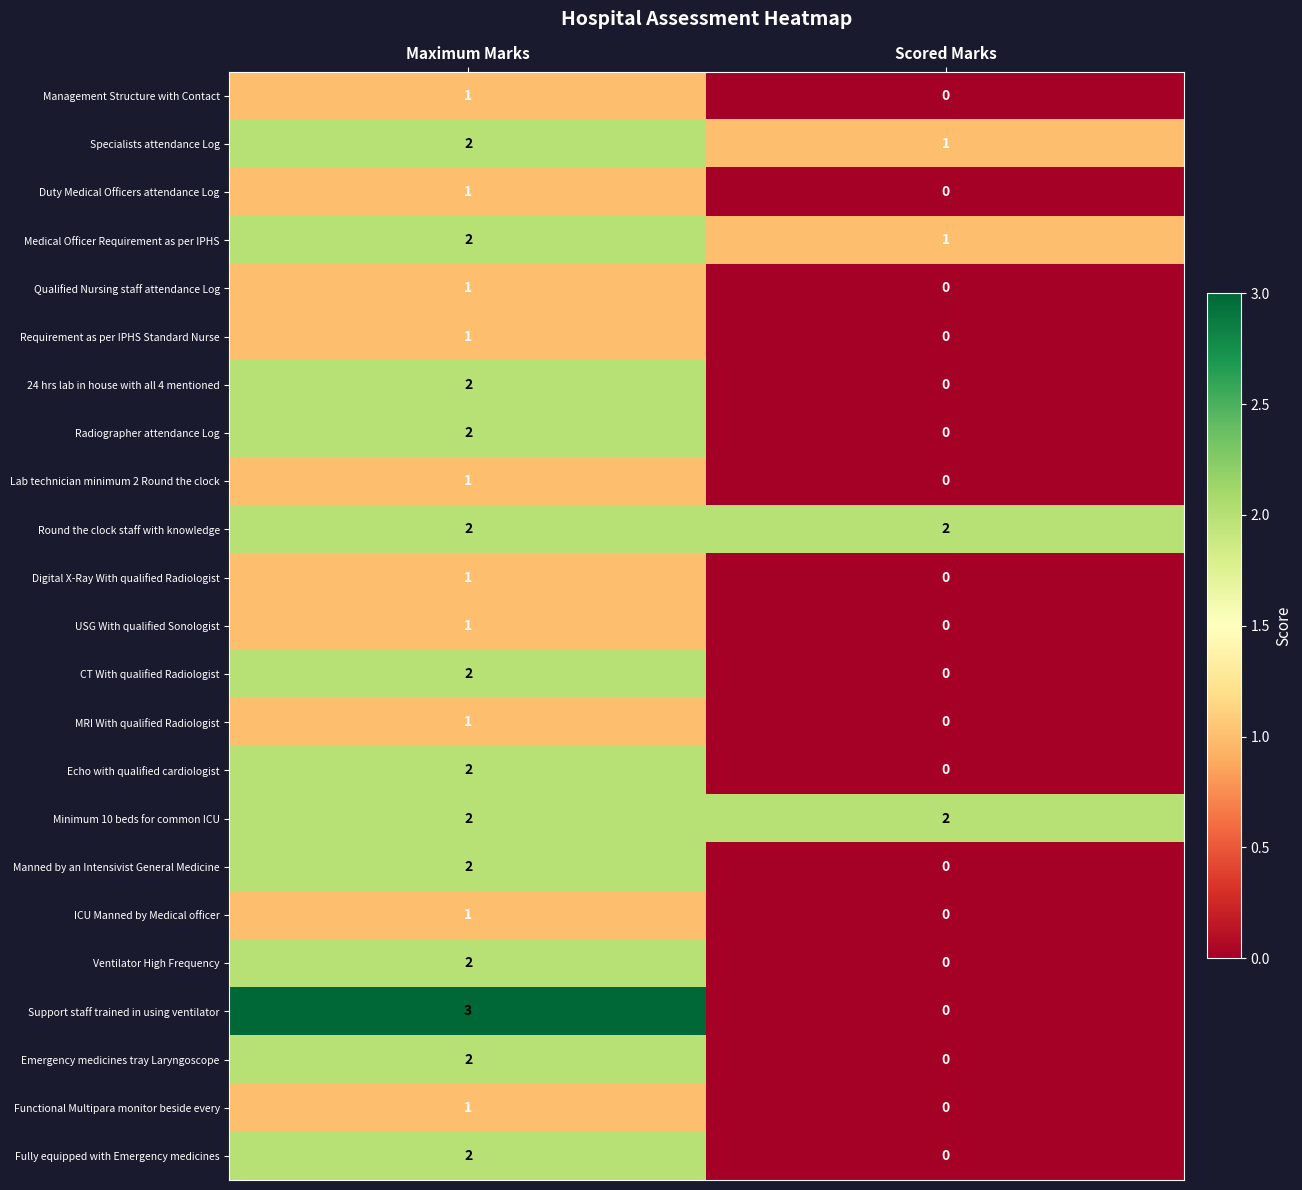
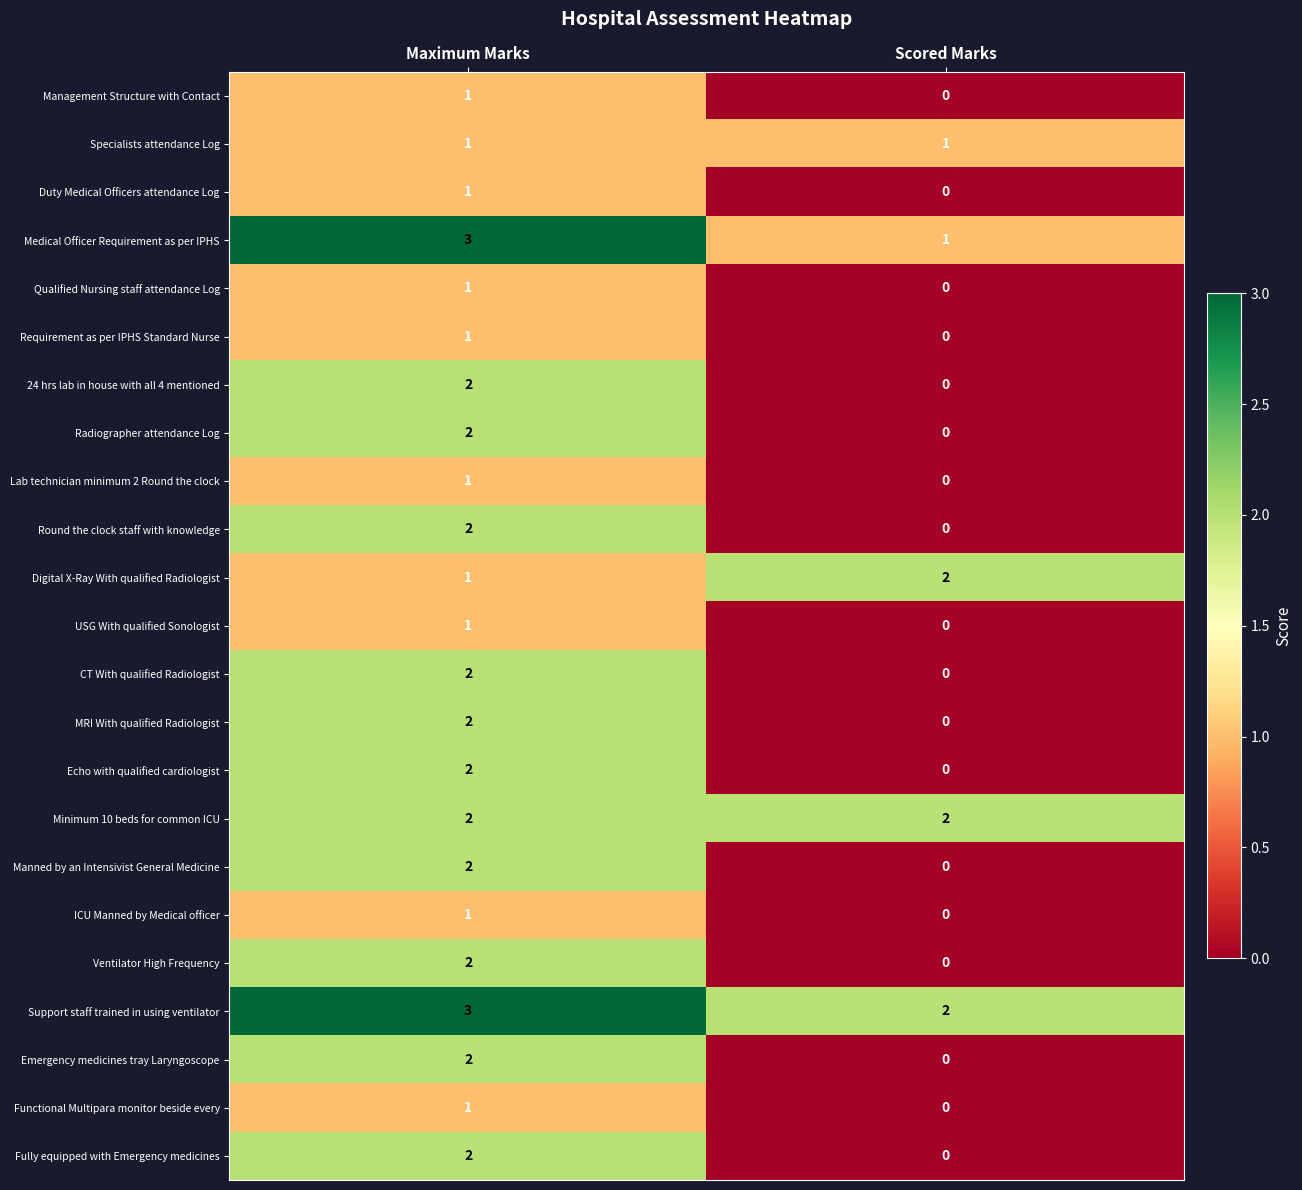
  {
    "Management Structure with Contact": {
      "Maximum Marks": 1,
      "Scored Marks": 0
    },
    "Specialists attendance Log": {
-     "Maximum Marks": 2,
+     "Maximum Marks": 1,
      "Scored Marks": 1
    },
    "Duty Medical Officers attendance Log": {
      "Maximum Marks": 1,
      "Scored Marks": 0
    },
    "Medical Officer Requirement as per IPHS": {
-     "Maximum Marks": 2,
+     "Maximum Marks": 3,
      "Scored Marks": 1
    },
    "Qualified Nursing staff attendance Log": {
      "Maximum Marks": 1,
      "Scored Marks": 0
    },
    "Requirement as per IPHS Standard Nurse": {
      "Maximum Marks": 1,
      "Scored Marks": 0
    },
    "24 hrs lab in house with all 4 mentioned": {
      "Maximum Marks": 2,
      "Scored Marks": 0
    },
    "Radiographer attendance Log": {
      "Maximum Marks": 2,
      "Scored Marks": 0
    },
    "Lab technician minimum 2 Round the clock": {
      "Maximum Marks": 1,
      "Scored Marks": 0
    },
    "Round the clock staff with knowledge": {
      "Maximum Marks": 2,
-     "Scored Marks": 2
+     "Scored Marks": 0
    },
    "Digital X-Ray With qualified Radiologist": {
      "Maximum Marks": 1,
-     "Scored Marks": 0
+     "Scored Marks": 2
    },
    "USG With qualified Sonologist": {
      "Maximum Marks": 1,
      "Scored Marks": 0
    },
    "CT With qualified Radiologist": {
      "Maximum Marks": 2,
      "Scored Marks": 0
    },
    "MRI With qualified Radiologist": {
-     "Maximum Marks": 1,
+     "Maximum Marks": 2,
      "Scored Marks": 0
    },
    "Echo with qualified cardiologist": {
      "Maximum Marks": 2,
      "Scored Marks": 0
    },
    "Minimum 10 beds for common ICU": {
      "Maximum Marks": 2,
      "Scored Marks": 2
    },
    "Manned by an Intensivist General Medicine": {
      "Maximum Marks": 2,
      "Scored Marks": 0
    },
    "ICU Manned by Medical officer": {
      "Maximum Marks": 1,
      "Scored Marks": 0
    },
    "Ventilator High Frequency": {
      "Maximum Marks": 2,
      "Scored Marks": 0
    },
    "Support staff trained in using ventilator": {
      "Maximum Marks": 3,
-     "Scored Marks": 0
+     "Scored Marks": 2
    },
    "Emergency medicines tray Laryngoscope": {
      "Maximum Marks": 2,
      "Scored Marks": 0
    },
    "Functional Multipara monitor beside every": {
      "Maximum Marks": 1,
      "Scored Marks": 0
    },
    "Fully equipped with Emergency medicines": {
      "Maximum Marks": 2,
      "Scored Marks": 0
    }
  }
